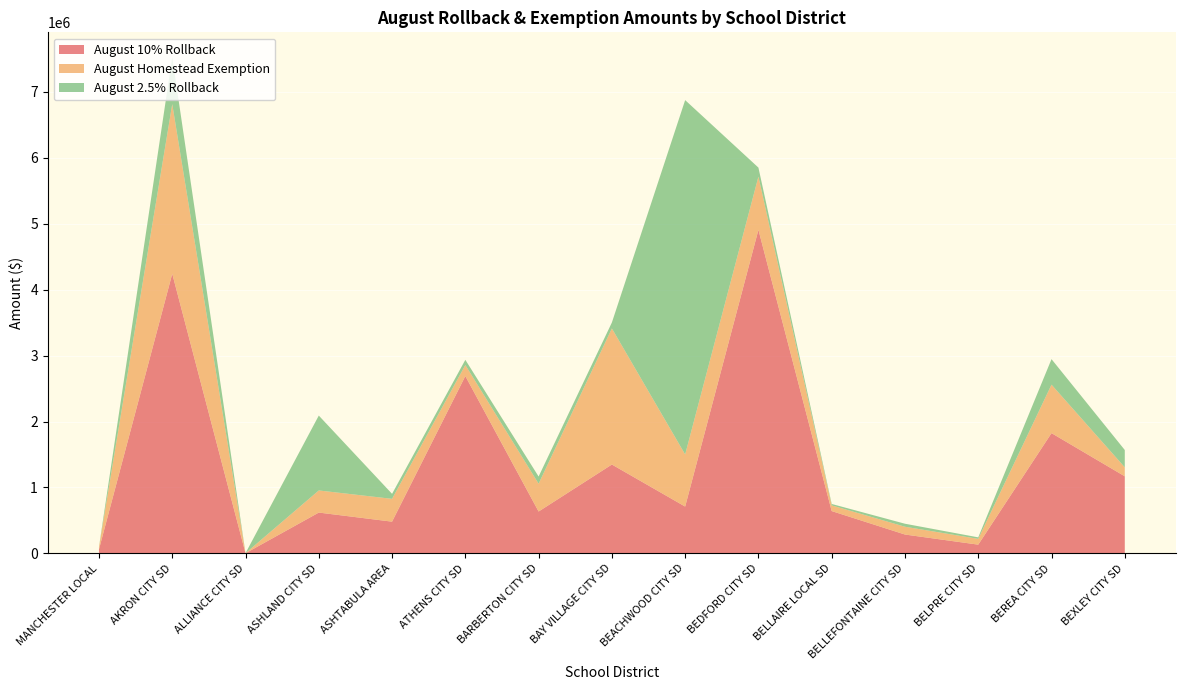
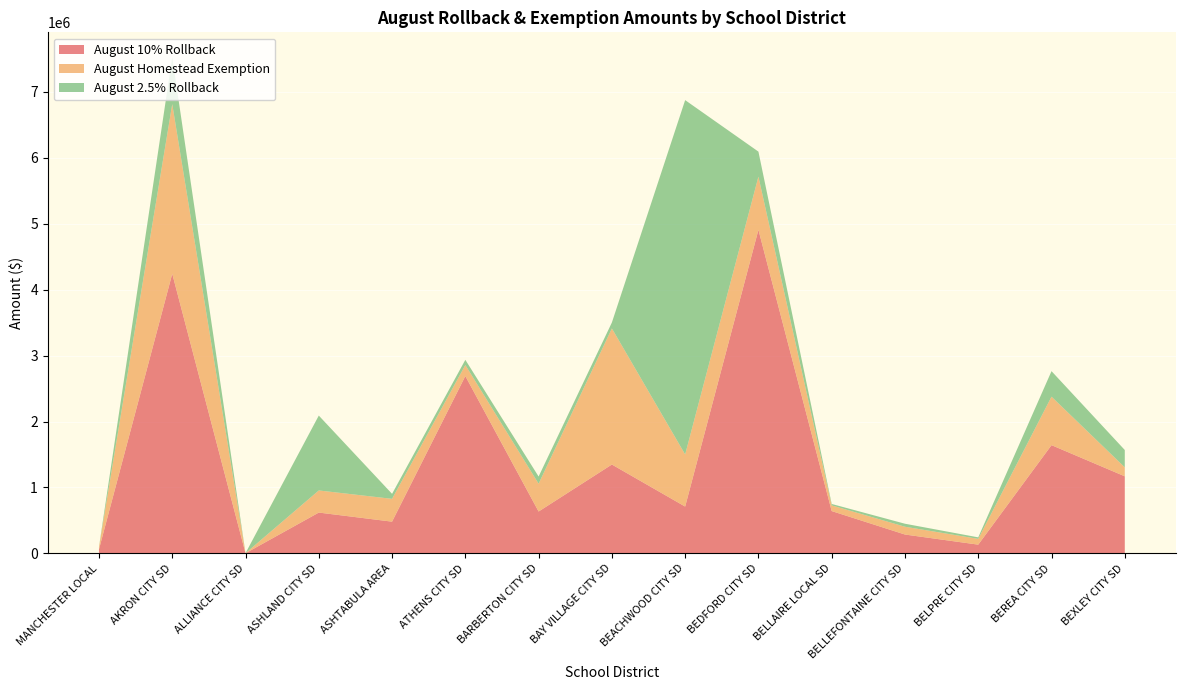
  {
    "August 10% Rollback": {
      "AKRON CITY SD": 4200000,
      "ASHLAND CITY SD": 600000,
      "ASHTABULA AREA": 500000,
      "ATHENS CITY SD": 2700000,
      "BARBERTON CITY SD": 600000,
      "BAY VILLAGE CITY SD": 1300000,
      "BEACHWOOD CITY SD": 700000,
      "BEDFORD CITY SD": 4900000,
      "BELLAIRE LOCAL SD": 600000,
      "BELLEFONTAINE CITY SD": 300000,
      "BELPRE CITY SD": 100000,
-     "BEREA CITY SD": 1800000,
+     "BEREA CITY SD": 1600000,
      "BEXLEY CITY SD": 1200000
    },
    "August Homestead Exemption": {
      "AKRON CITY SD": 2600000,
      "ASHLAND CITY SD": 300000,
      "ASHTABULA AREA": 300000,
      "ATHENS CITY SD": 200000,
      "BARBERTON CITY SD": 400000,
      "BAY VILLAGE CITY SD": 2100000,
      "BEACHWOOD CITY SD": 800000,
      "BEDFORD CITY SD": 800000,
      "BELLEFONTAINE CITY SD": 100000,
      "BEREA CITY SD": 700000,
      "BEXLEY CITY SD": 100000
    },
    "August 2.5% Rollback": {
      "ASHLAND CITY SD": 1100000,
      "ASHTABULA AREA": 100000,
      "ATHENS CITY SD": 100000,
      "BARBERTON CITY SD": 100000,
      "BAY VILLAGE CITY SD": 100000,
      "BEACHWOOD CITY SD": 5400000,
-     "BEDFORD CITY SD": 100000,
+     "BEDFORD CITY SD": 400000,
      "BELLEFONTAINE CITY SD": 0,
      "BEREA CITY SD": 400000,
      "BEXLEY CITY SD": 300000
    }
  }
